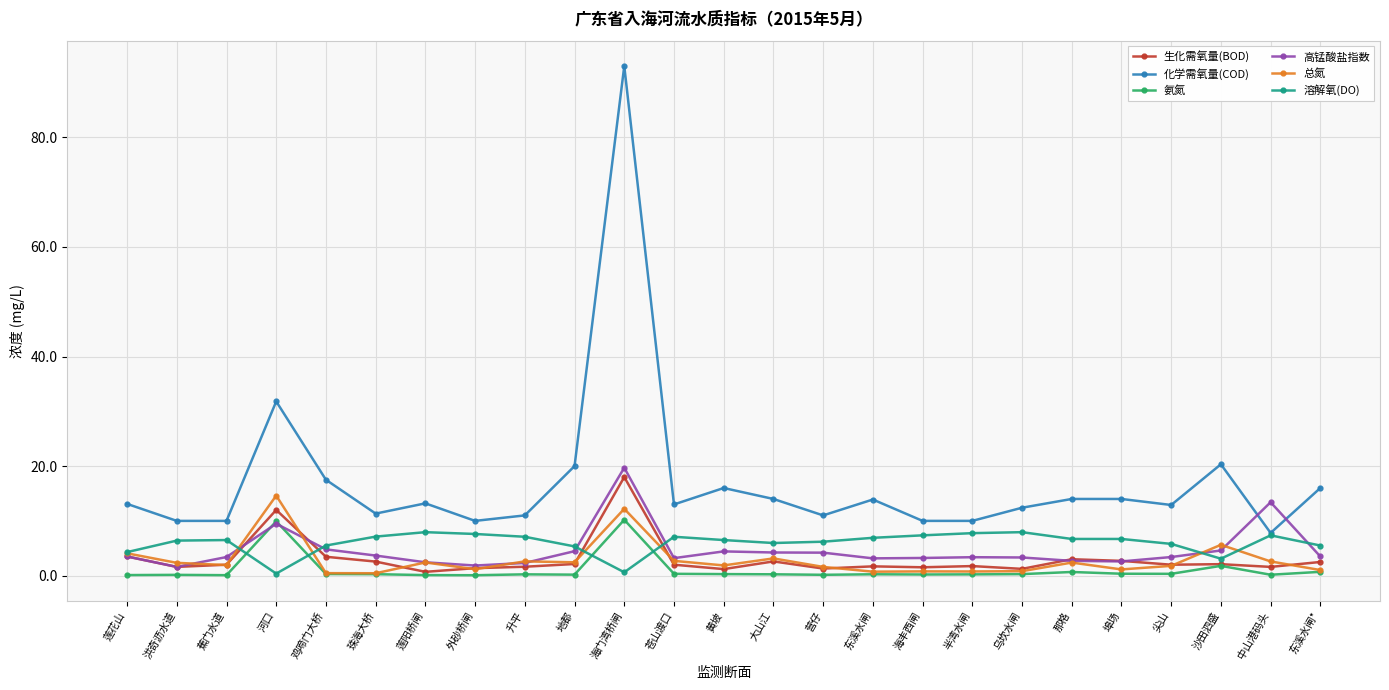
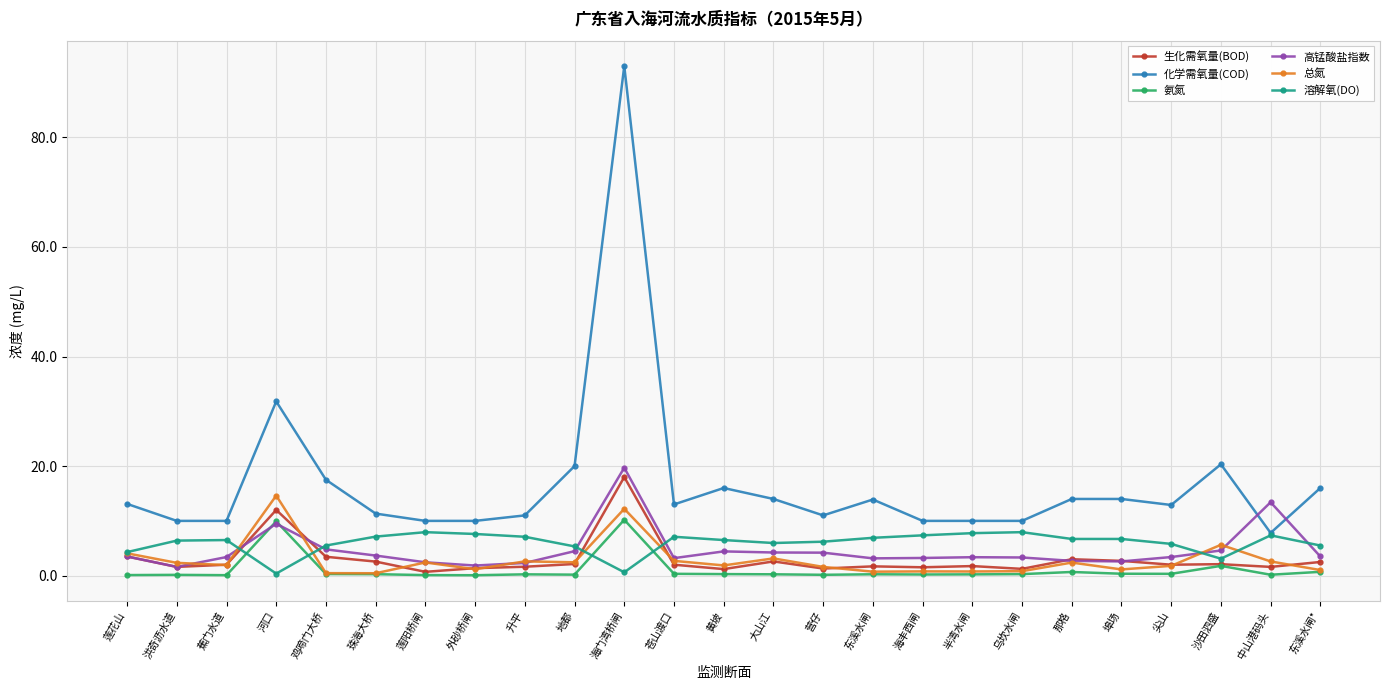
  {
    "生化需氧量(BOD)": {
      "河口": 12,
      "鸡啼门大桥": 3,
      "珠海大桥": 3,
      "莲阳桥闸": 1,
      "升平": 2,
      "海门湾桥闸": 18,
      "苍山渡口": 2,
      "黄坡": 1,
      "大山江": 3,
      "东溪水闸": 2,
      "海丰西闸": 2,
      "半湾水闸": 2,
      "中山港码头": 2,
      "东溪水闸*": 3
    },
    "化学需氧量(COD)": {
      "莲花山": 13,
      "洪奇沥水道": 10,
      "蕉门水道": 10,
      "河口": 32,
      "鸡啼门大桥": 18,
      "珠海大桥": 11,
-     "莲阳桥闸": 13,
+     "莲阳桥闸": 10,
      "外砂桥闸": 10,
      "升平": 11,
      "地都": 20,
      "海门湾桥闸": 93,
      "苍山渡口": 13,
      "黄坡": 16,
      "大山江": 14,
      "营仔": 11,
      "东溪水闸": 14,
      "海丰西闸": 10,
      "半湾水闸": 10,
-     "乌坎水闸": 12,
+     "乌坎水闸": 10,
      "那格": 14,
      "埠场": 14,
      "尖山": 13,
      "沙田泗盛": 20,
      "东溪水闸*": 16
    },
    "高锰酸盐指数": {
      "蕉门水道": 3,
      "鸡啼门大桥": 5,
      "珠海大桥": 4,
      "外砂桥闸": 2,
      "地都": 4,
      "海门湾桥闸": 20,
      "苍山渡口": 3,
      "黄坡": 4,
      "大山江": 4,
      "营仔": 4,
      "东溪水闸": 3,
      "海丰西闸": 3,
      "半湾水闸": 3,
      "乌坎水闸": 3,
      "尖山": 3,
      "沙田泗盛": 5,
      "中山港码头": 13,
      "东溪水闸*": 4
    },
    "总氮": {
      "洪奇沥水道": 2,
      "河口": 15,
      "海门湾桥闸": 12,
      "苍山渡口": 3,
      "黄坡": 2,
      "大山江": 3,
      "东溪水闸": 1,
      "海丰西闸": 1,
      "半湾水闸": 1,
      "埠场": 1,
      "沙田泗盛": 6,
      "中山港码头": 3
    }
  }
